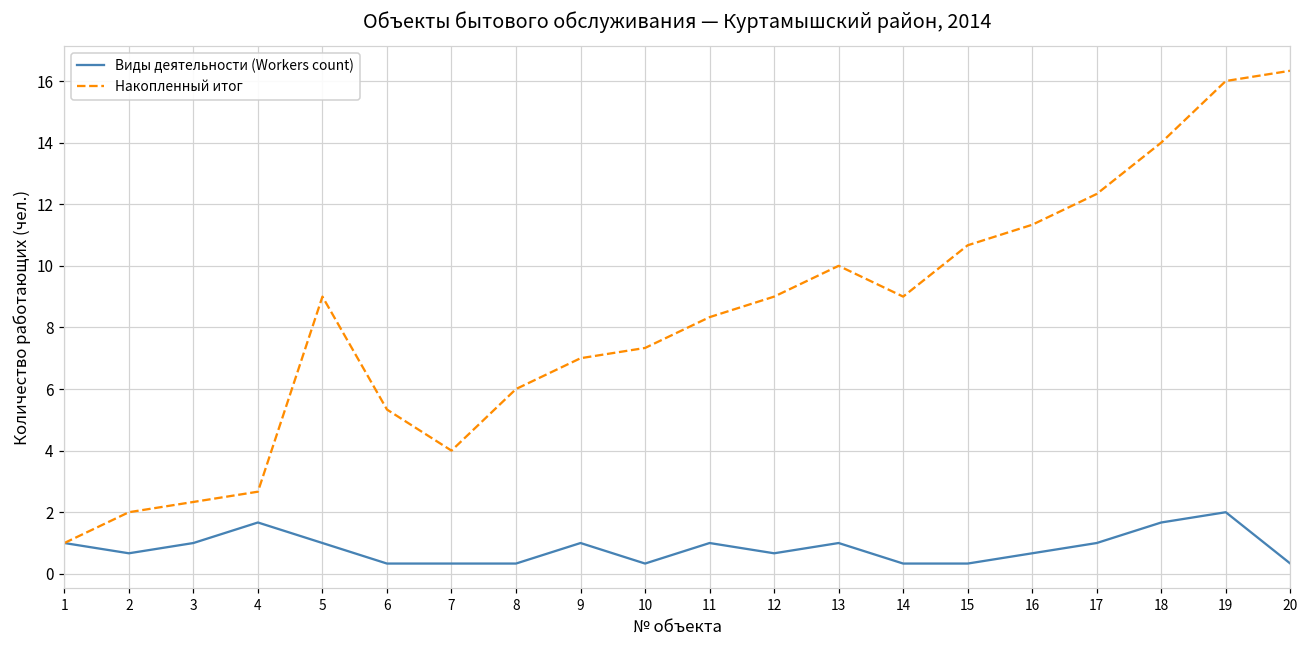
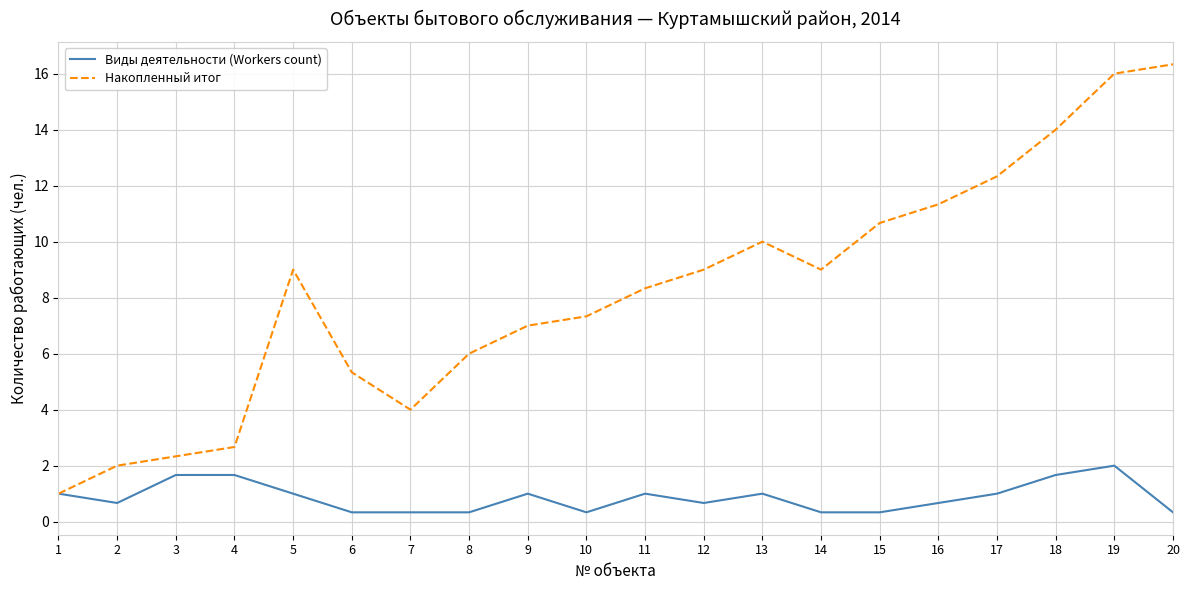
  {
    "Виды деятельности (Workers count)": {
      "2": 0.7,
-     "3": 1.0,
+     "3": 1.7,
      "4": 1.7,
      "5": 1.0,
      "6": 0.3,
      "7": 0.3,
      "8": 0.3,
      "9": 1.0,
      "10": 0.3,
      "11": 1.0,
      "12": 0.7,
      "13": 1.0,
      "14": 0.3,
      "15": 0.3,
      "16": 0.7,
      "17": 1.0,
      "18": 1.7,
      "19": 2.0,
      "20": 0.3
    },
    "Накопленный итог": {
      "2": 2.0,
      "3": 2.3,
      "4": 2.7,
      "5": 9.0,
      "6": 5.3,
      "7": 4.0,
      "8": 6.0,
      "9": 7.0,
      "10": 7.3,
      "11": 8.3,
      "12": 9.0,
      "13": 10.0,
      "14": 9.0,
      "15": 10.7,
      "16": 11.3,
      "17": 12.3,
      "18": 14.0,
      "19": 16.0,
      "20": 16.3
    }
  }
